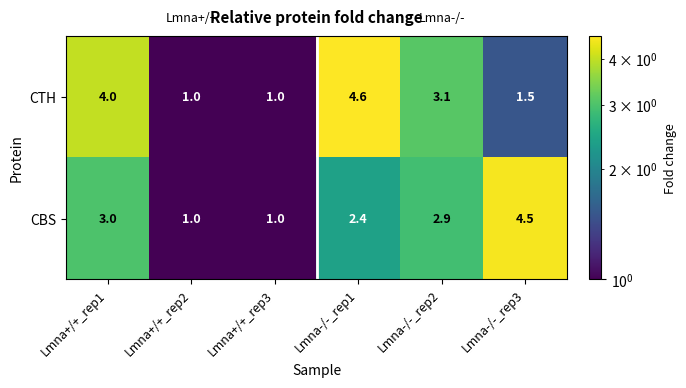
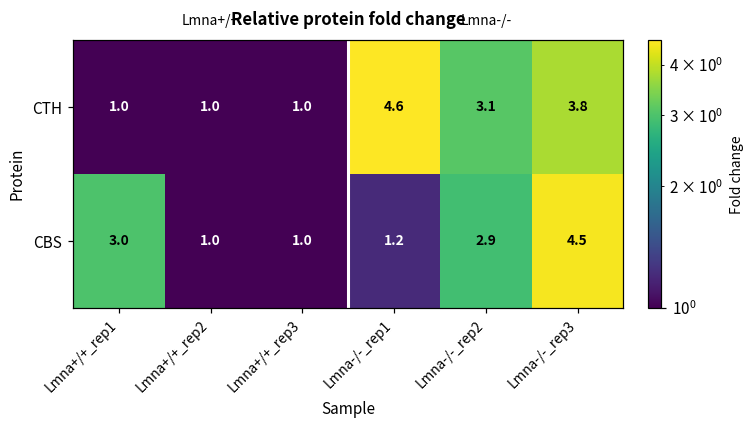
  {
    "CTH": {
-     "Lmna+/+_rep1": 4.0,
+     "Lmna+/+_rep1": 1.0,
      "Lmna+/+_rep2": 1.0,
      "Lmna+/+_rep3": 1.0,
      "Lmna-/-_rep1": 4.6,
      "Lmna-/-_rep2": 3.1,
-     "Lmna-/-_rep3": 1.5
+     "Lmna-/-_rep3": 3.8
    },
    "CBS": {
      "Lmna+/+_rep1": 3.0,
      "Lmna+/+_rep2": 1.0,
      "Lmna+/+_rep3": 1.0,
-     "Lmna-/-_rep1": 2.4,
+     "Lmna-/-_rep1": 1.2,
      "Lmna-/-_rep2": 2.9,
      "Lmna-/-_rep3": 4.5
    }
  }
